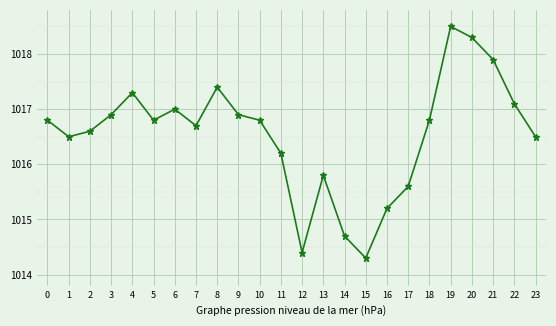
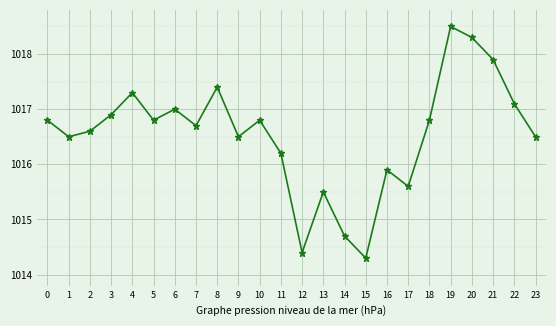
  {
    "0": 1016.8,
    "1": 1016.5,
    "2": 1016.6,
    "3": 1016.9,
    "4": 1017.3,
    "5": 1016.8,
    "6": 1017.0,
    "7": 1016.7,
    "8": 1017.4,
-   "9": 1016.9,
+   "9": 1016.5,
    "10": 1016.8,
    "11": 1016.2,
    "12": 1014.4,
-   "13": 1015.8,
+   "13": 1015.5,
    "14": 1014.7,
    "15": 1014.3,
-   "16": 1015.2,
+   "16": 1015.9,
    "17": 1015.6,
    "18": 1016.8,
    "19": 1018.5,
    "20": 1018.3,
    "21": 1017.9,
    "22": 1017.1,
    "23": 1016.5
  }
